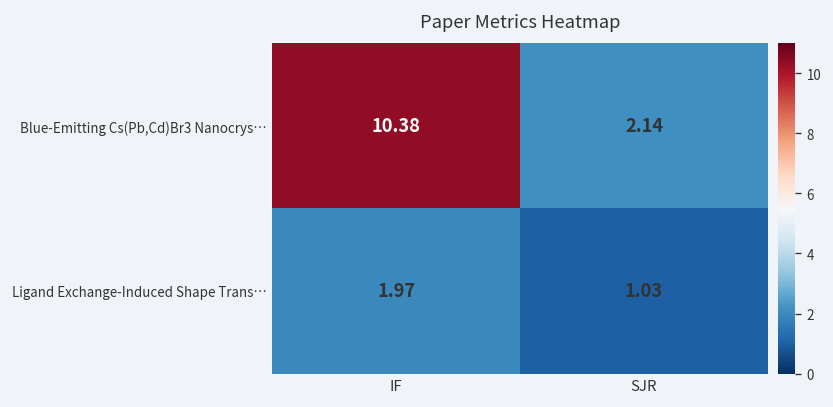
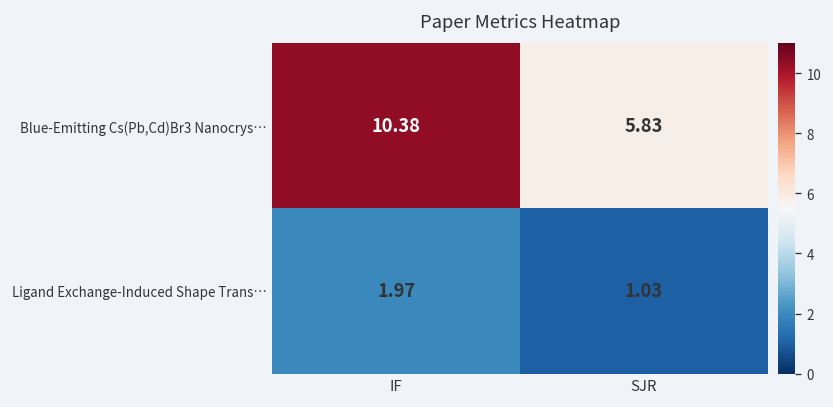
  {
    "Blue-Emitting Cs(Pb,Cd)Br3 Nanocrys…": {
      "IF": 10.38,
-     "SJR": 2.14
+     "SJR": 5.83
    },
    "Ligand Exchange-Induced Shape Trans…": {
      "IF": 1.97,
      "SJR": 1.03
    }
  }
